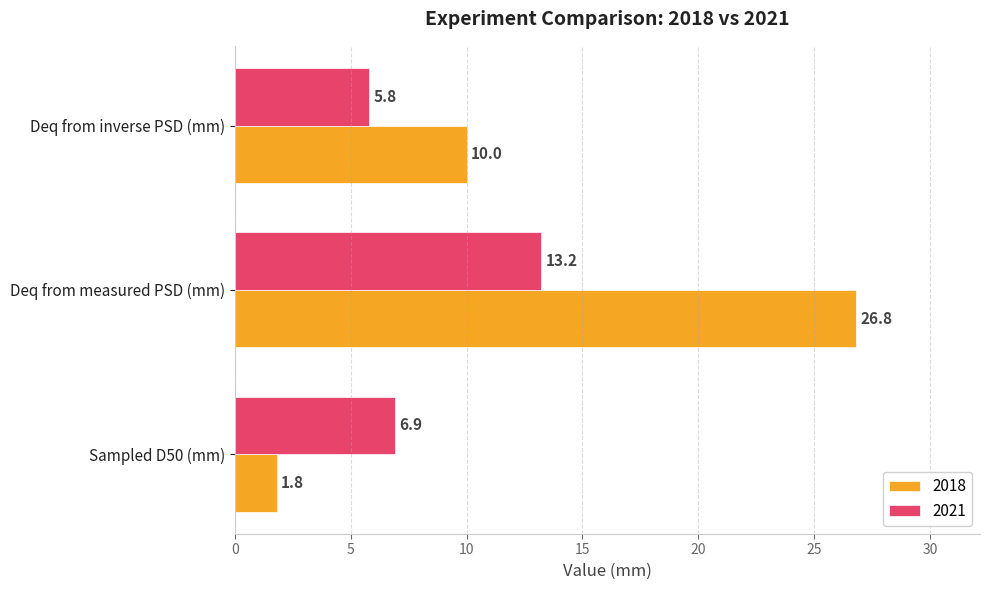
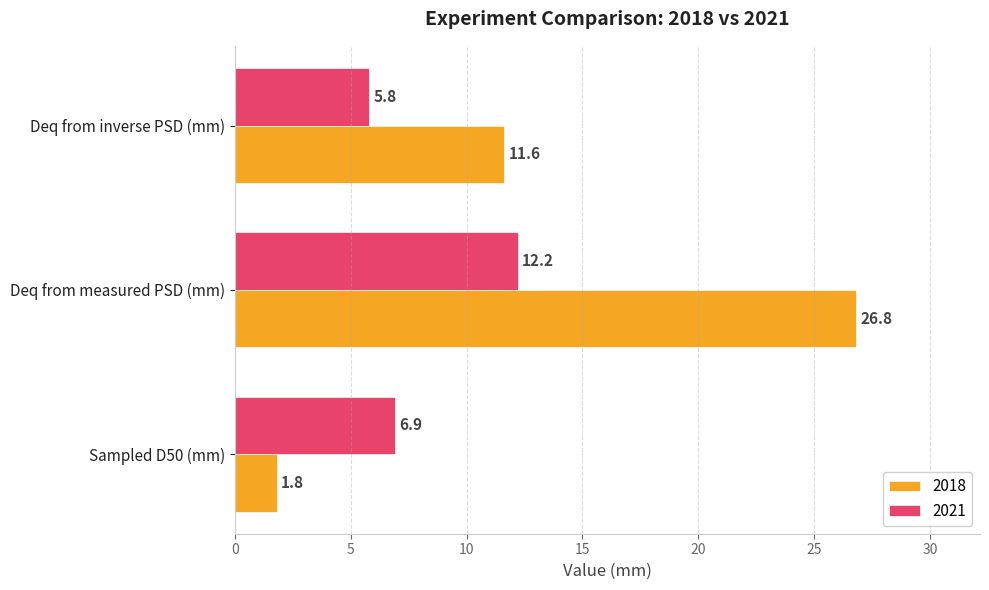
  {
    "2018": {
-     "Deq from inverse PSD (mm)": 10.0,
+     "Deq from inverse PSD (mm)": 11.6,
      "Deq from measured PSD (mm)": 26.8,
      "Sampled D50 (mm)": 1.8
    },
    "2021": {
      "Deq from inverse PSD (mm)": 5.8,
-     "Deq from measured PSD (mm)": 13.2,
+     "Deq from measured PSD (mm)": 12.2,
      "Sampled D50 (mm)": 6.9
    }
  }
